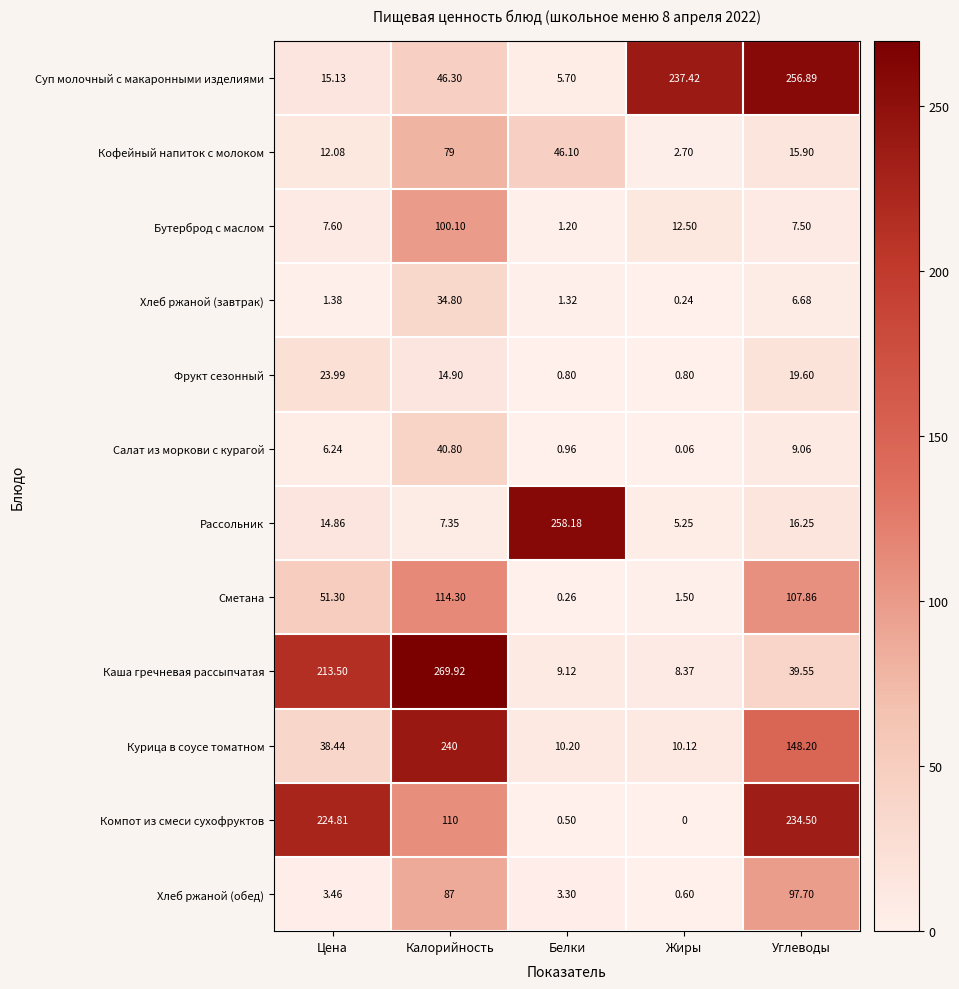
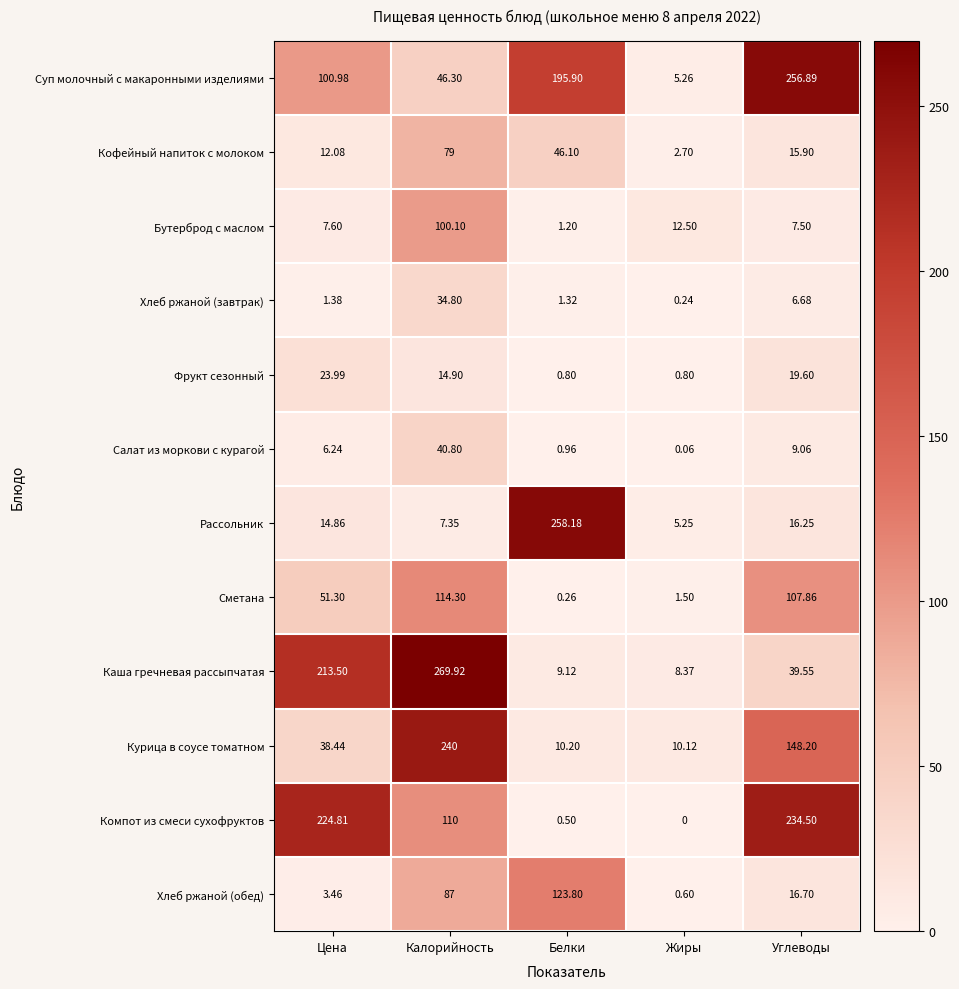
  {
    "Суп молочный с макаронными изделиями": {
-     "Цена": 15.13,
+     "Цена": 100.98,
      "Калорийность": 46.30,
-     "Белки": 5.70,
-     "Жиры": 237.42,
+     "Белки": 195.90,
+     "Жиры": 5.26,
      "Углеводы": 256.89
    },
    "Кофейный напиток с молоком": {
      "Цена": 12.08,
      "Калорийность": 79,
      "Белки": 46.10,
      "Жиры": 2.70,
      "Углеводы": 15.90
    },
    "Бутерброд с маслом": {
      "Цена": 7.60,
      "Калорийность": 100.10,
      "Белки": 1.20,
      "Жиры": 12.50,
      "Углеводы": 7.50
    },
    "Хлеб ржаной (завтрак)": {
      "Цена": 1.38,
      "Калорийность": 34.80,
      "Белки": 1.32,
      "Жиры": 0.24,
      "Углеводы": 6.68
    },
    "Фрукт сезонный": {
      "Цена": 23.99,
      "Калорийность": 14.90,
      "Белки": 0.80,
      "Жиры": 0.80,
      "Углеводы": 19.60
    },
    "Салат из моркови с курагой": {
      "Цена": 6.24,
      "Калорийность": 40.80,
      "Белки": 0.96,
      "Жиры": 0.06,
      "Углеводы": 9.06
    },
    "Рассольник": {
      "Цена": 14.86,
      "Калорийность": 7.35,
      "Белки": 258.18,
      "Жиры": 5.25,
      "Углеводы": 16.25
    },
    "Сметана": {
      "Цена": 51.30,
      "Калорийность": 114.30,
      "Белки": 0.26,
      "Жиры": 1.50,
      "Углеводы": 107.86
    },
    "Каша гречневая рассыпчатая": {
      "Цена": 213.50,
      "Калорийность": 269.92,
      "Белки": 9.12,
      "Жиры": 8.37,
      "Углеводы": 39.55
    },
    "Курица в соусе томатном": {
      "Цена": 38.44,
      "Калорийность": 240,
      "Белки": 10.20,
      "Жиры": 10.12,
      "Углеводы": 148.20
    },
    "Компот из смеси сухофруктов": {
      "Цена": 224.81,
      "Калорийность": 110,
      "Белки": 0.50,
      "Жиры": 0,
      "Углеводы": 234.50
    },
    "Хлеб ржаной (обед)": {
      "Цена": 3.46,
      "Калорийность": 87,
-     "Белки": 3.30,
+     "Белки": 123.80,
      "Жиры": 0.60,
-     "Углеводы": 97.70
+     "Углеводы": 16.70
    }
  }
